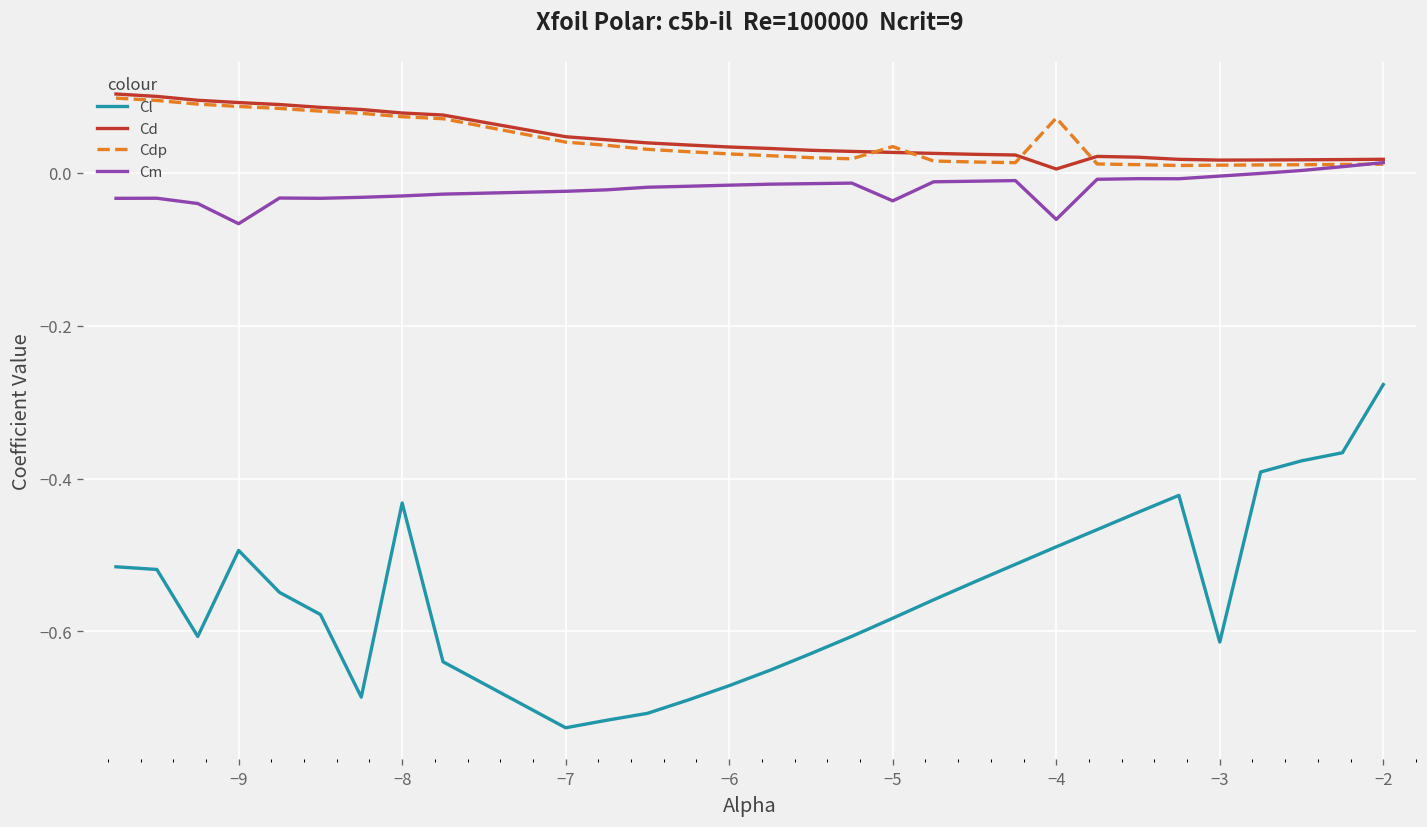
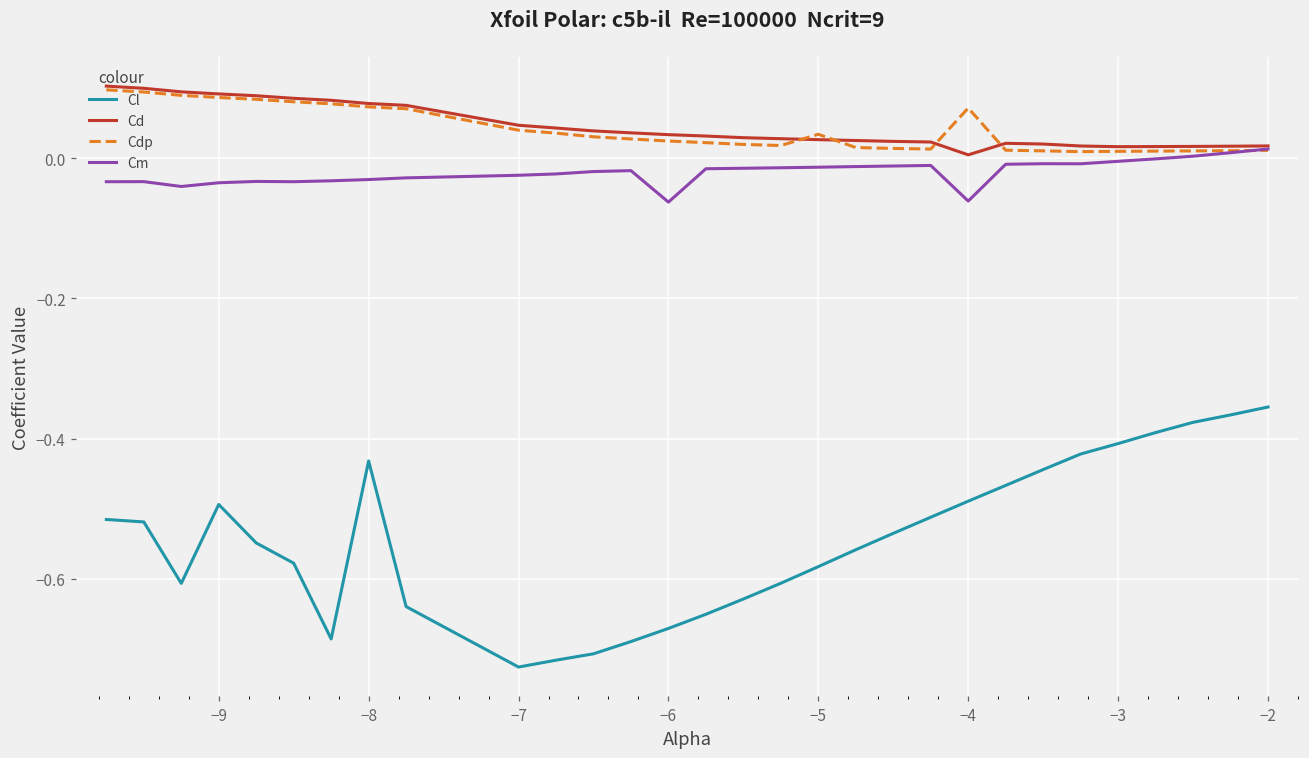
  {
    "Cl": {
      "−9": -0.49,
      "−8": -0.43,
      "−7": -0.73,
      "−6": -0.67,
      "−5": -0.58,
      "−4": -0.49,
-     "−3": -0.61,
-     "−2": -0.28
+     "−3": -0.41,
+     "−2": -0.35
    },
    "Cd": {
      "−9": 0.09,
      "−8": 0.08,
      "−7": 0.05,
      "−6": 0.03,
      "−5": 0.03,
      "−4": 0.00,
      "−3": 0.02,
      "−2": 0.02
    },
    "Cdp": {
      "−9": 0.09,
      "−8": 0.07,
      "−7": 0.04,
      "−6": 0.02,
      "−5": 0.03,
      "−4": 0.07,
      "−3": 0.01
    },
    "Cm": {
-     "−9": -0.07,
+     "−9": -0.03,
      "−8": -0.03,
      "−7": -0.02,
-     "−6": -0.02,
-     "−5": -0.04,
+     "−6": -0.06,
+     "−5": -0.01,
      "−4": -0.06,
      "−3": 0.00
    }
  }
